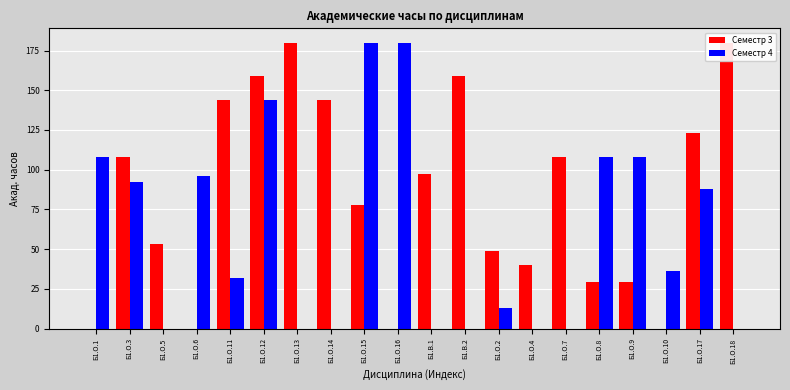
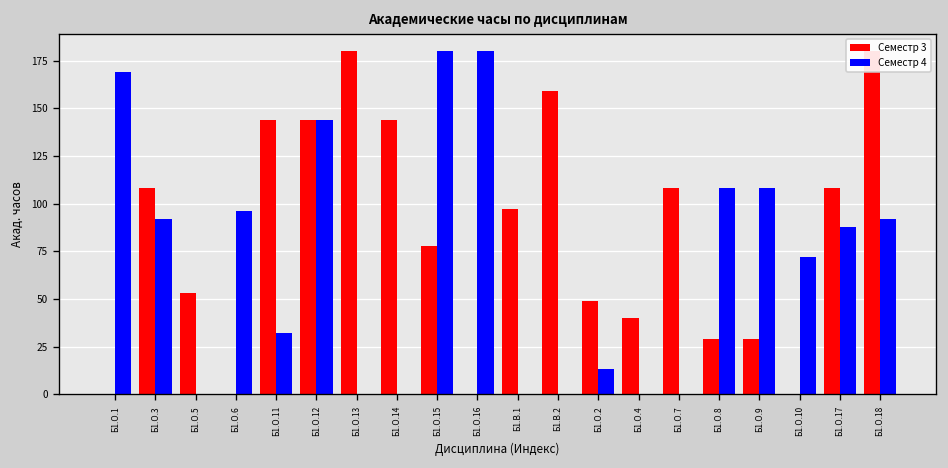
  {
    "Семестр 3": {
      "Б1.О.1": 0,
      "Б1.О.3": 108,
      "Б1.О.5": 53,
      "Б1.О.6": 0,
      "Б1.О.11": 144,
-     "Б1.О.12": 159,
+     "Б1.О.12": 144,
      "Б1.О.13": 180,
      "Б1.О.14": 144,
      "Б1.О.15": 78,
      "Б1.О.16": 0,
      "Б1.В.1": 97,
      "Б1.В.2": 159,
      "Б1.О.2": 49,
      "Б1.О.4": 40,
      "Б1.О.7": 108,
      "Б1.О.8": 29,
      "Б1.О.9": 29,
      "Б1.О.10": 0,
-     "Б1.О.17": 123
+     "Б1.О.17": 108
    },
    "Семестр 4": {
-     "Б1.О.1": 108,
+     "Б1.О.1": 169,
      "Б1.О.3": 92,
      "Б1.О.5": 0,
      "Б1.О.6": 96,
      "Б1.О.11": 32,
      "Б1.О.12": 144,
      "Б1.О.13": 0,
      "Б1.О.14": 0,
      "Б1.О.15": 180,
      "Б1.О.16": 180,
      "Б1.В.1": 0,
      "Б1.В.2": 0,
      "Б1.О.2": 13,
      "Б1.О.4": 0,
      "Б1.О.7": 0,
      "Б1.О.8": 108,
      "Б1.О.9": 108,
-     "Б1.О.10": 36,
+     "Б1.О.10": 72,
      "Б1.О.17": 88,
-     "Б1.О.18": 0
+     "Б1.О.18": 92
    }
  }
